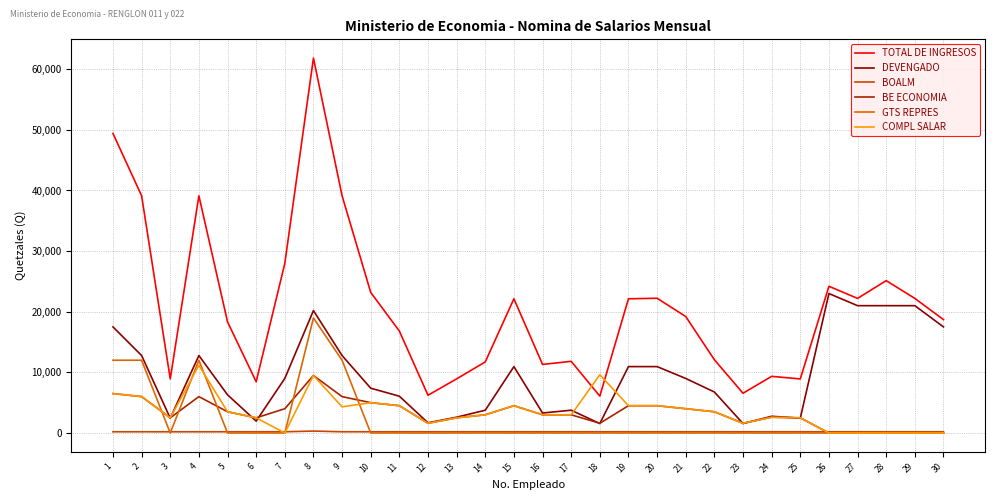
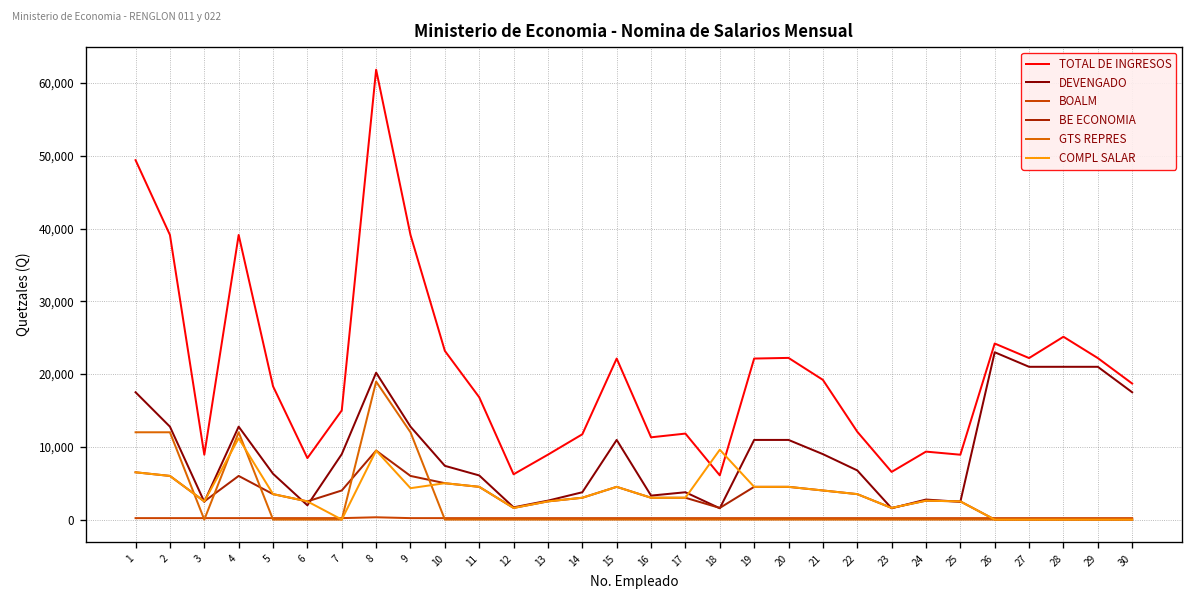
  {
    "TOTAL DE INGRESOS": {
      "1": "49,000",
      "2": "39,000",
      "3": "9,000",
      "4": "39,000",
      "5": "18,000",
      "6": "8,000",
-     "7": "28,000",
+     "7": "15,000",
      "8": "62,000",
      "9": "39,000",
      "10": "23,000",
      "11": "17,000",
      "12": "6,000",
      "13": "9,000",
      "14": "12,000",
      "15": "22,000",
      "16": "11,000",
      "17": "12,000",
      "18": "6,000",
      "19": "22,000",
      "20": "22,000",
      "21": "19,000",
      "22": "12,000",
      "23": "7,000",
      "24": "9,000",
      "25": "9,000",
      "26": "24,000",
      "27": "22,000",
      "28": "25,000",
      "29": "22,000",
      "30": "19,000"
    },
    "COMPL SALAR": {
      "4": "11,000",
      "9": "4,000",
      "18": "10,000"
    }
  }
